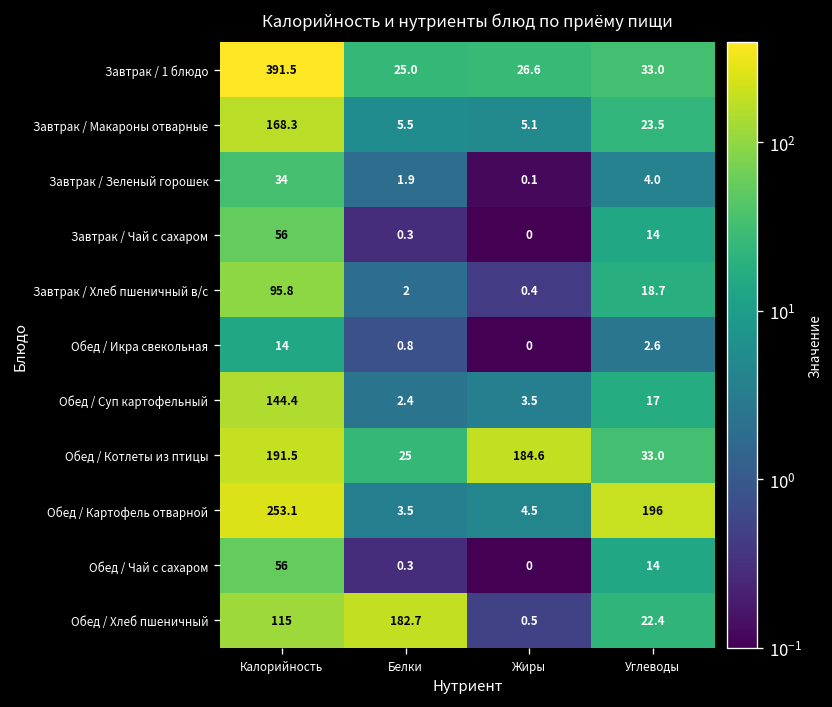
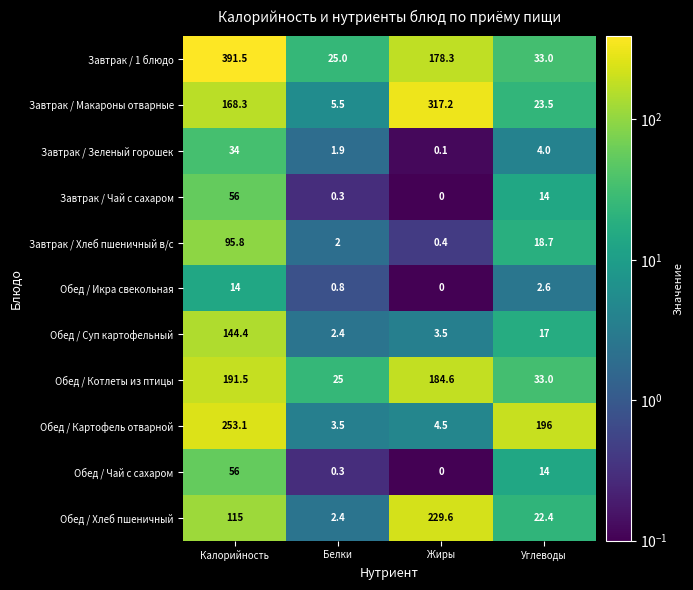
  {
    "Завтрак / 1 блюдо": {
      "Калорийность": 391.5,
      "Белки": 25.0,
-     "Жиры": 26.6,
+     "Жиры": 178.3,
      "Углеводы": 33.0
    },
    "Завтрак / Макароны отварные": {
      "Калорийность": 168.3,
      "Белки": 5.5,
-     "Жиры": 5.1,
+     "Жиры": 317.2,
      "Углеводы": 23.5
    },
    "Завтрак / Зеленый горошек": {
      "Калорийность": 34,
      "Белки": 1.9,
      "Жиры": 0.1,
      "Углеводы": 4.0
    },
    "Завтрак / Чай с сахаром": {
      "Калорийность": 56,
      "Белки": 0.3,
      "Жиры": 0,
      "Углеводы": 14
    },
    "Завтрак / Хлеб пшеничный в/с": {
      "Калорийность": 95.8,
      "Белки": 2,
      "Жиры": 0.4,
      "Углеводы": 18.7
    },
    "Обед / Икра свекольная": {
      "Калорийность": 14,
      "Белки": 0.8,
      "Жиры": 0,
      "Углеводы": 2.6
    },
    "Обед / Суп картофельный": {
      "Калорийность": 144.4,
      "Белки": 2.4,
      "Жиры": 3.5,
      "Углеводы": 17
    },
    "Обед / Котлеты из птицы": {
      "Калорийность": 191.5,
      "Белки": 25,
      "Жиры": 184.6,
      "Углеводы": 33.0
    },
    "Обед / Картофель отварной": {
      "Калорийность": 253.1,
      "Белки": 3.5,
      "Жиры": 4.5,
      "Углеводы": 196
    },
    "Обед / Чай с сахаром": {
      "Калорийность": 56,
      "Белки": 0.3,
      "Жиры": 0,
      "Углеводы": 14
    },
    "Обед / Хлеб пшеничный": {
      "Калорийность": 115,
-     "Белки": 182.7,
-     "Жиры": 0.5,
+     "Белки": 2.4,
+     "Жиры": 229.6,
      "Углеводы": 22.4
    }
  }
